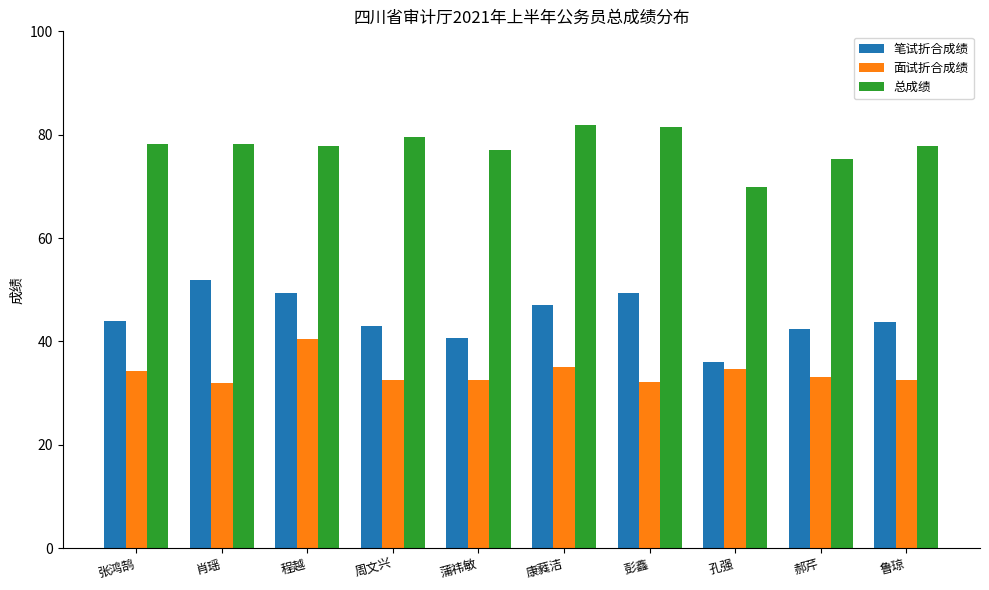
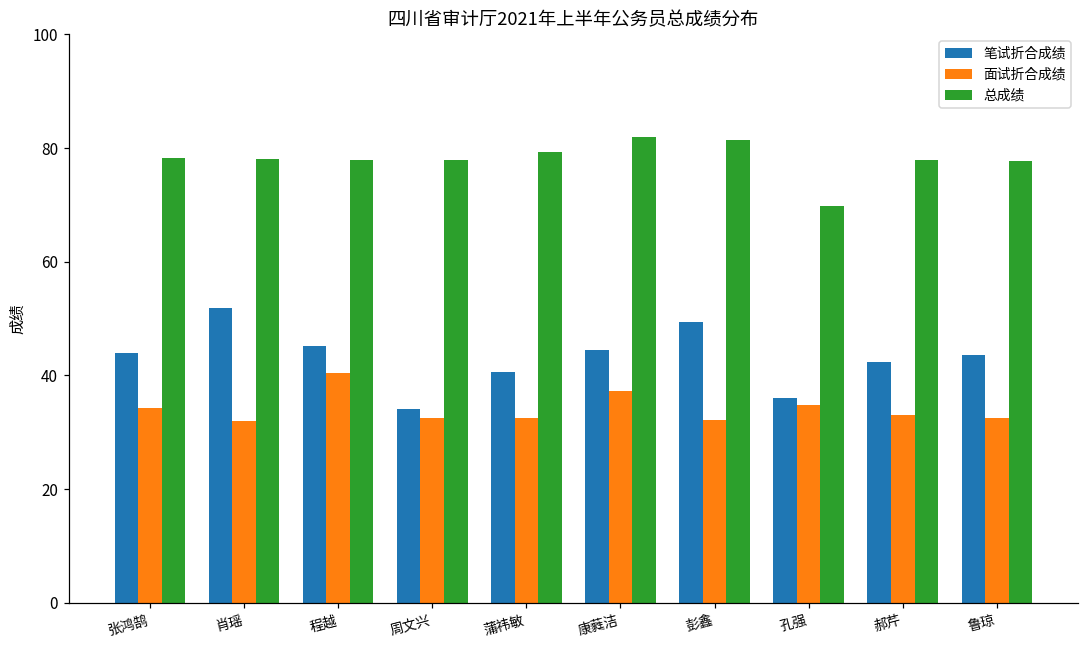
  {
    "笔试折合成绩": {
      "张鸿鹄": 44,
      "肖瑶": 52,
-     "程越": 49,
-     "周文兴": 43,
+     "程越": 45,
+     "周文兴": 34,
      "蒲祎敏": 41,
-     "康蕤洁": 47,
+     "康蕤洁": 45,
      "彭鑫": 49,
      "孔强": 36,
      "郝芹": 42,
      "鲁琼": 44
    },
    "面试折合成绩": {
      "张鸿鹄": 34,
      "肖瑶": 32,
      "程越": 40,
      "周文兴": 33,
      "蒲祎敏": 33,
-     "康蕤洁": 35,
+     "康蕤洁": 37,
      "彭鑫": 32,
      "孔强": 35,
      "郝芹": 33,
      "鲁琼": 33
    },
    "总成绩": {
      "张鸿鹄": 78,
      "肖瑶": 78,
      "程越": 78,
-     "周文兴": 80,
-     "蒲祎敏": 77,
+     "周文兴": 78,
+     "蒲祎敏": 79,
      "康蕤洁": 82,
      "彭鑫": 82,
      "孔强": 70,
-     "郝芹": 75,
+     "郝芹": 78,
      "鲁琼": 78
    }
  }
